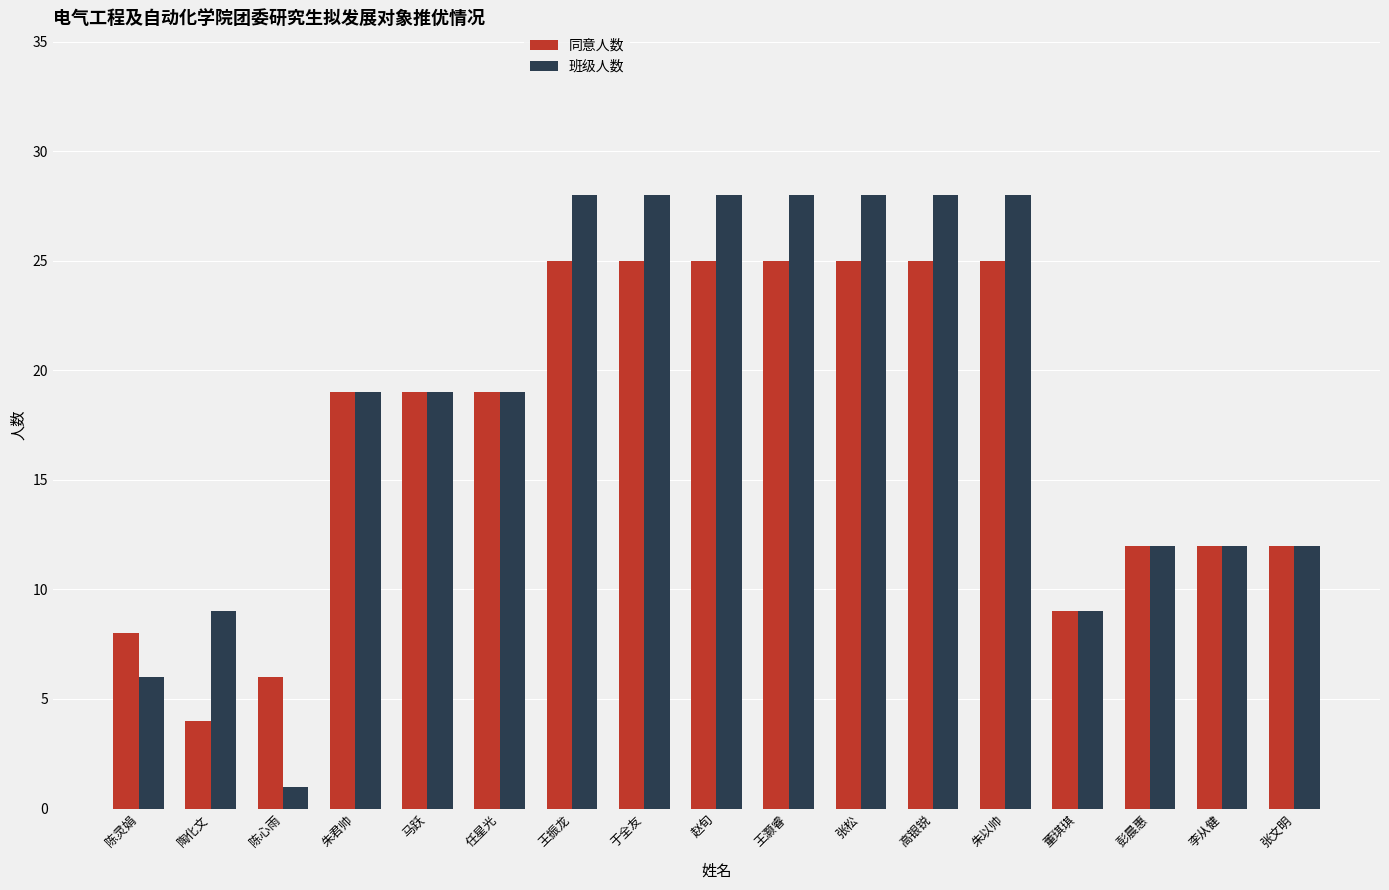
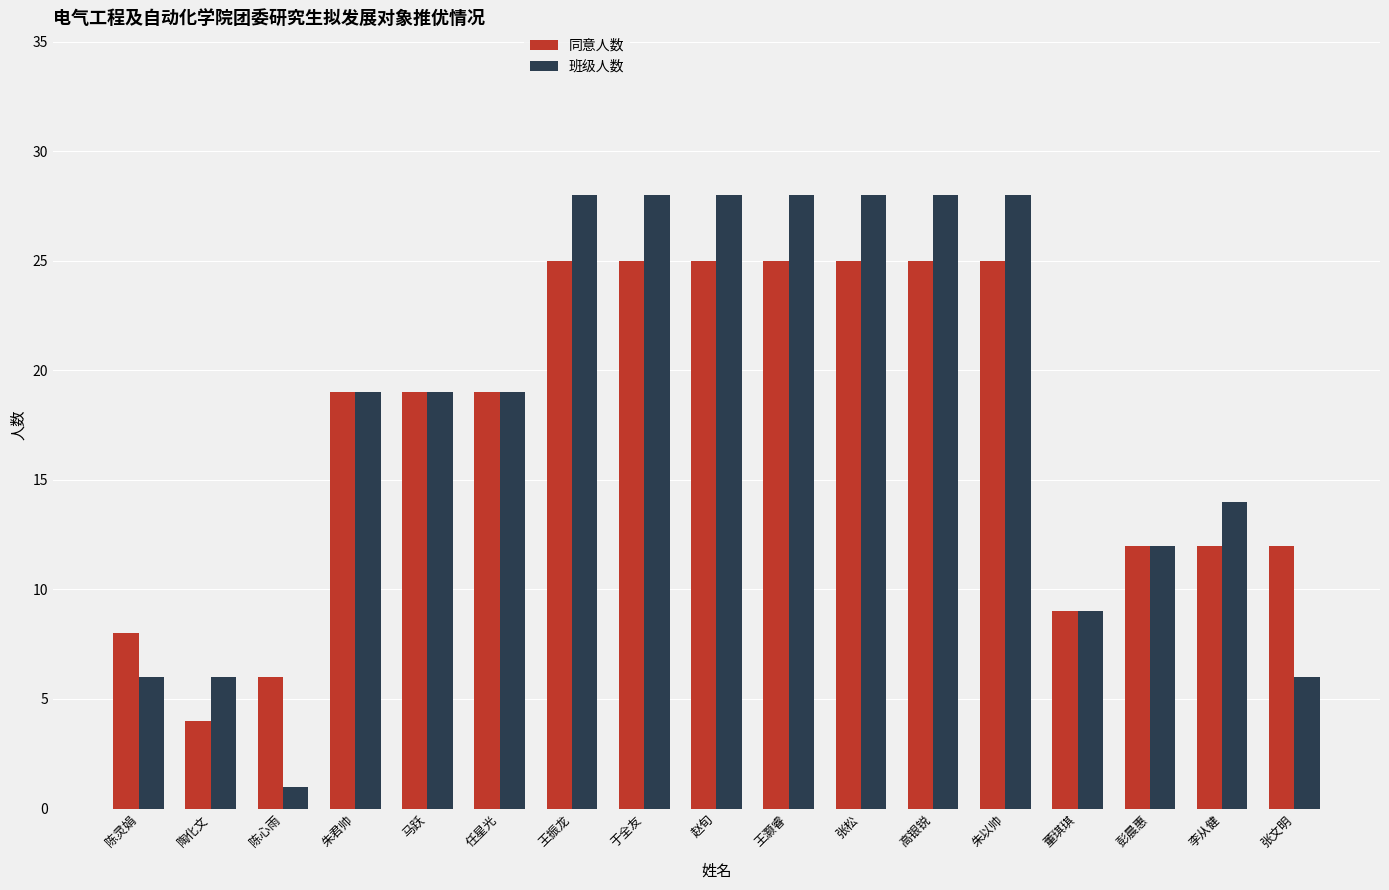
  {
    "同意人数": {
      "陈灵娟": 8,
      "陶化文": 4,
      "陈心雨": 6,
      "朱君帅": 19,
      "马跃": 19,
      "任星光": 19,
      "王振龙": 25,
      "于全友": 25,
      "赵旬": 25,
      "王灏睿": 25,
      "张松": 25,
      "高银锐": 25,
      "朱以帅": 25,
      "董琪琪": 9,
      "彭晨惠": 12,
      "李从健": 12,
      "张文明": 12
    },
    "班级人数": {
      "陈灵娟": 6,
-     "陶化文": 9,
+     "陶化文": 6,
      "陈心雨": 1,
      "朱君帅": 19,
      "马跃": 19,
      "任星光": 19,
      "王振龙": 28,
      "于全友": 28,
      "赵旬": 28,
      "王灏睿": 28,
      "张松": 28,
      "高银锐": 28,
      "朱以帅": 28,
      "董琪琪": 9,
      "彭晨惠": 12,
-     "李从健": 12,
-     "张文明": 12
+     "李从健": 14,
+     "张文明": 6
    }
  }
